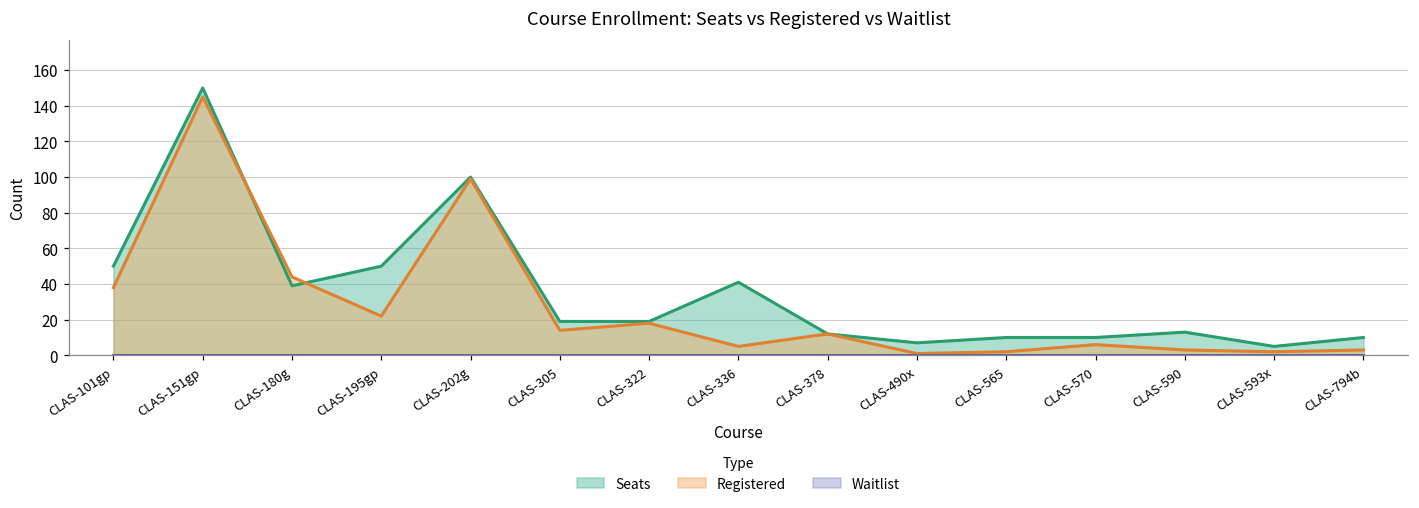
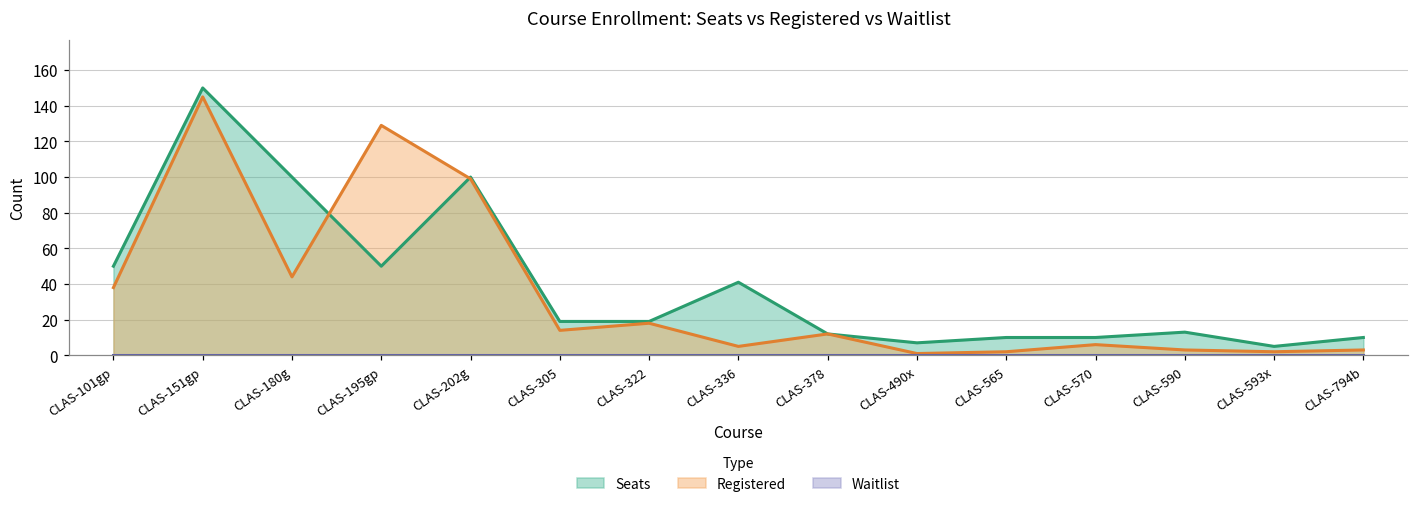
  {
    "Seats": {
      "CLAS-101gp": 50,
      "CLAS-151gp": 150,
-     "CLAS-180g": 39,
+     "CLAS-180g": 100,
      "CLAS-195gp": 50,
      "CLAS-305": 19,
      "CLAS-336": 41,
      "CLAS-490x": 7,
      "CLAS-565": 10,
      "CLAS-570": 10,
      "CLAS-590": 13,
      "CLAS-593x": 5,
      "CLAS-794b": 10
    },
    "Registered": {
      "CLAS-101gp": 38,
      "CLAS-151gp": 145,
      "CLAS-180g": 44,
-     "CLAS-195gp": 22,
+     "CLAS-195gp": 129,
      "CLAS-305": 14,
      "CLAS-336": 5,
      "CLAS-565": 2,
      "CLAS-570": 6,
      "CLAS-590": 3,
      "CLAS-593x": 2,
      "CLAS-794b": 3
    },
    "Waitlist": {
      "CLAS-101gp": 0,
      "CLAS-151gp": 0,
      "CLAS-180g": 0,
      "CLAS-195gp": 0,
      "CLAS-202g": 0,
      "CLAS-305": 0,
      "CLAS-322": 0,
      "CLAS-336": 0,
      "CLAS-378": 0,
      "CLAS-565": 0,
      "CLAS-570": 0,
      "CLAS-590": 0,
      "CLAS-593x": 0,
      "CLAS-794b": 0
    }
  }
